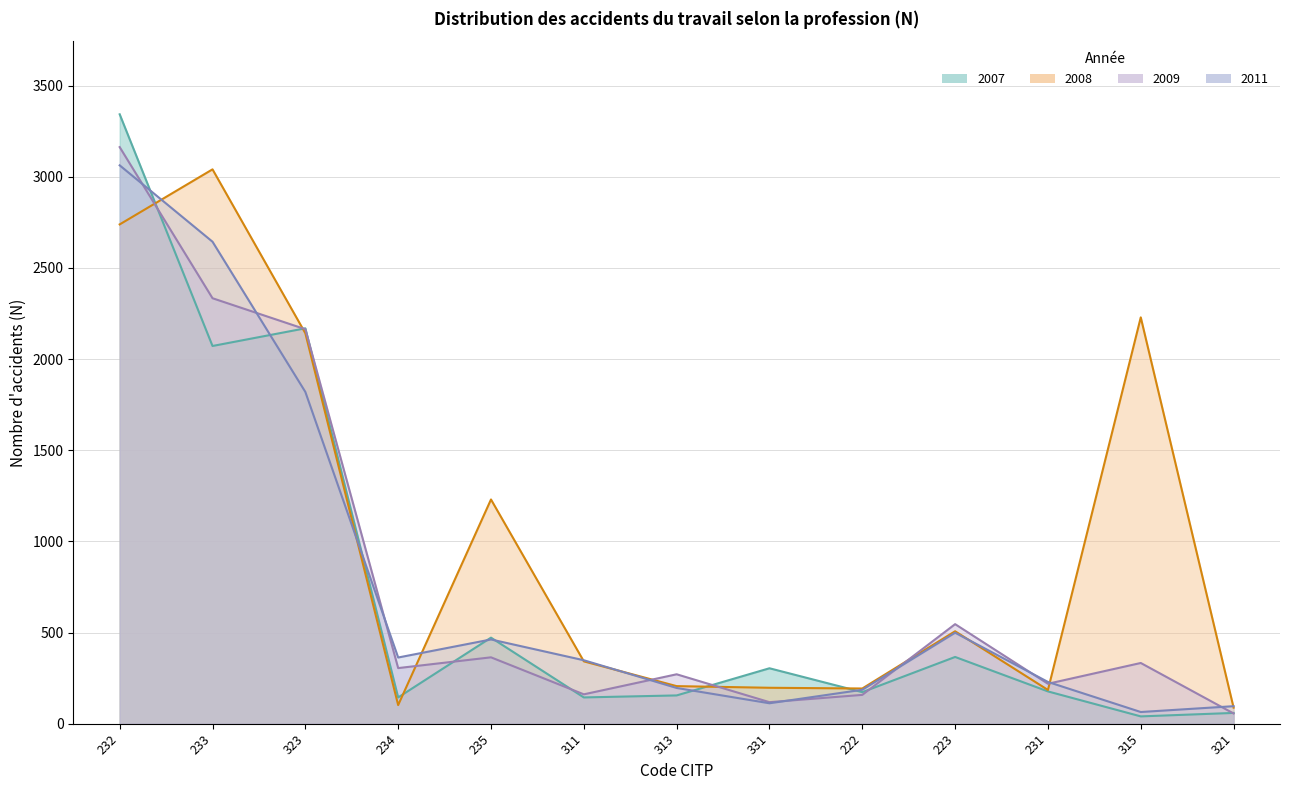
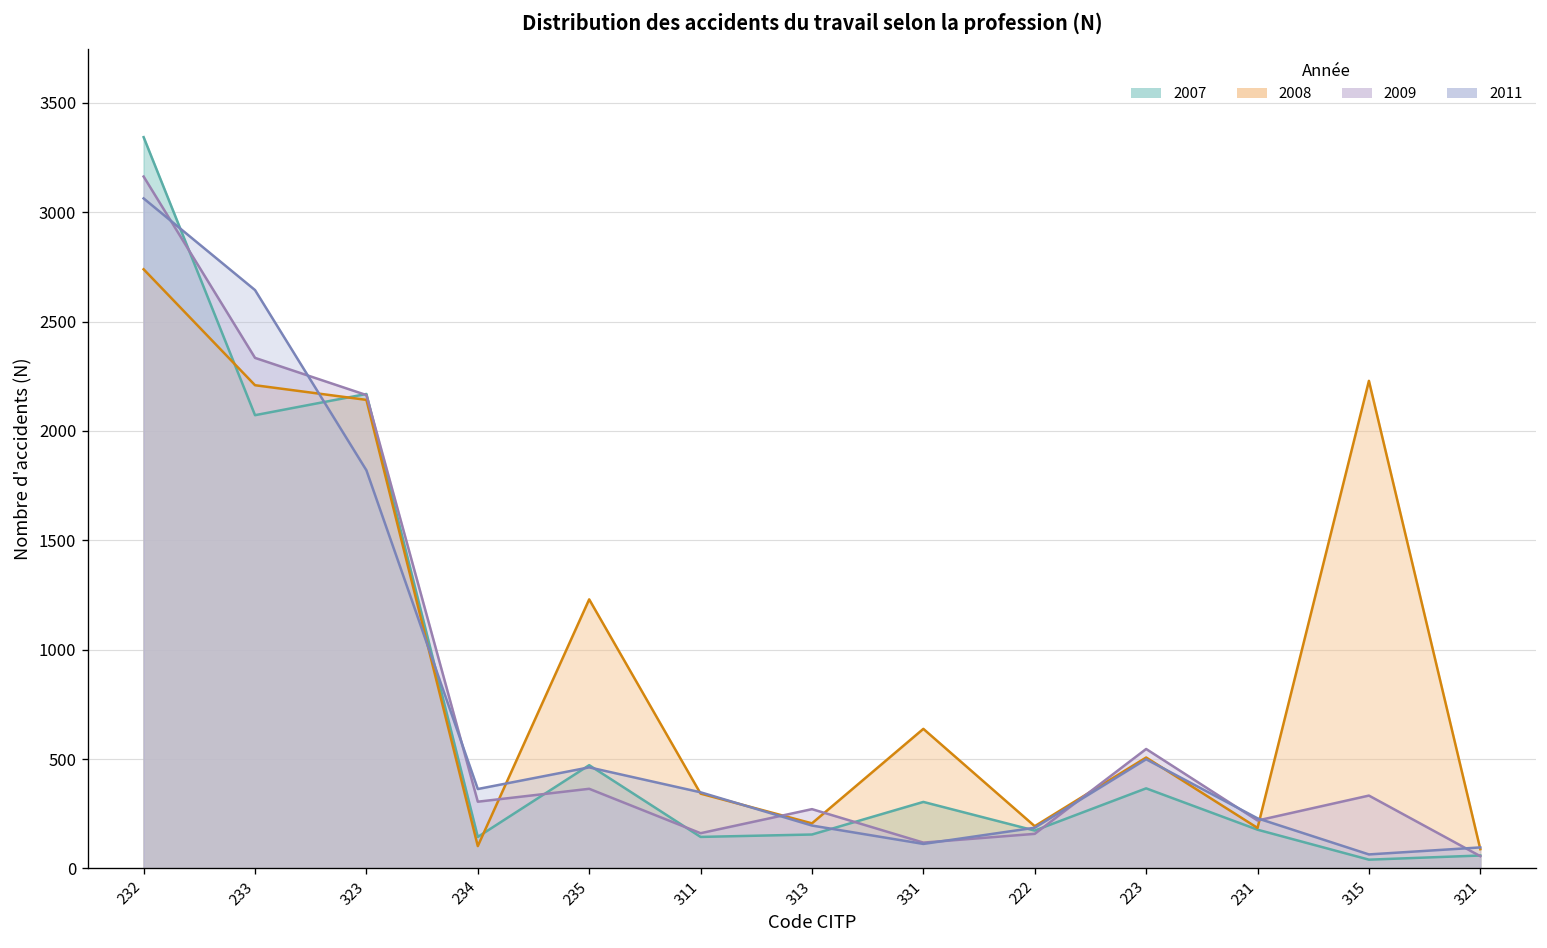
  {
    "2008": {
      "232": 2740,
-     "233": 3040,
+     "233": 2210,
      "323": 2140,
      "234": 100,
      "235": 1230,
-     "331": 200,
+     "331": 640,
      "315": 2230
    }
  }
